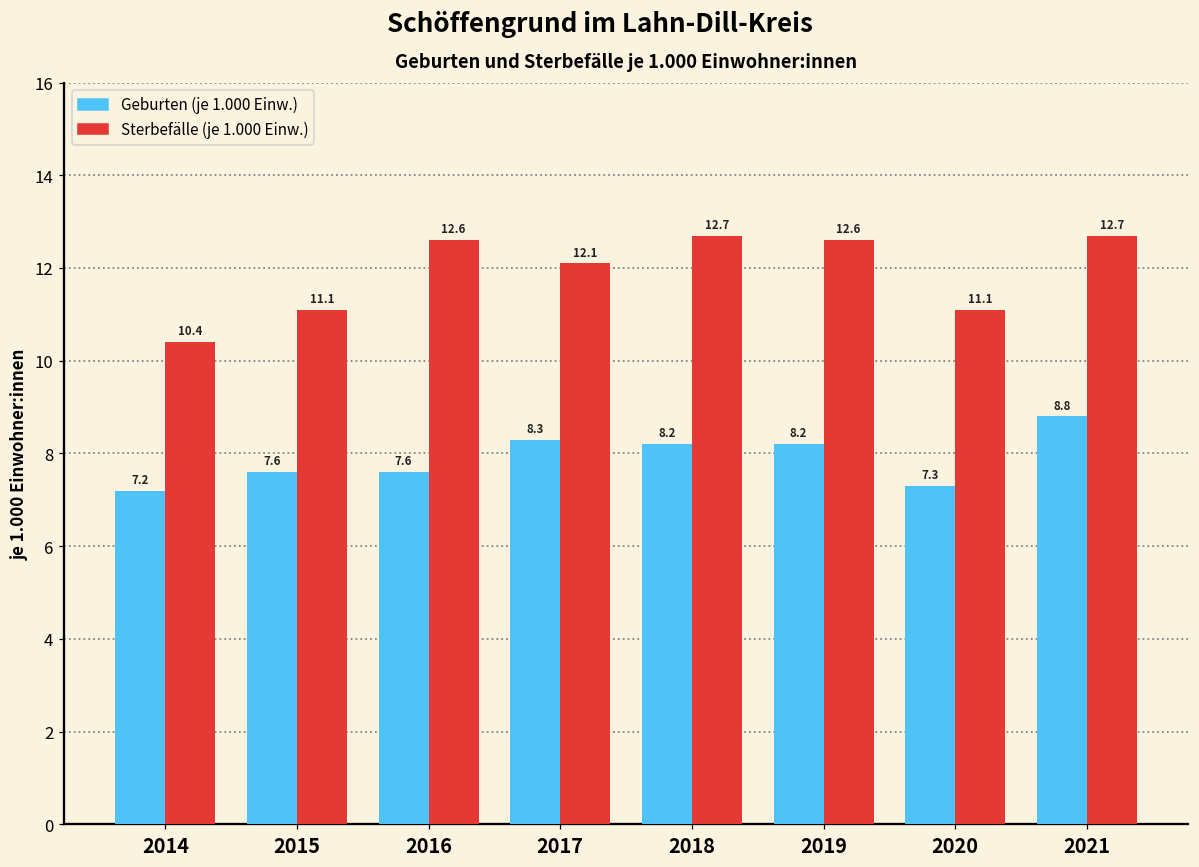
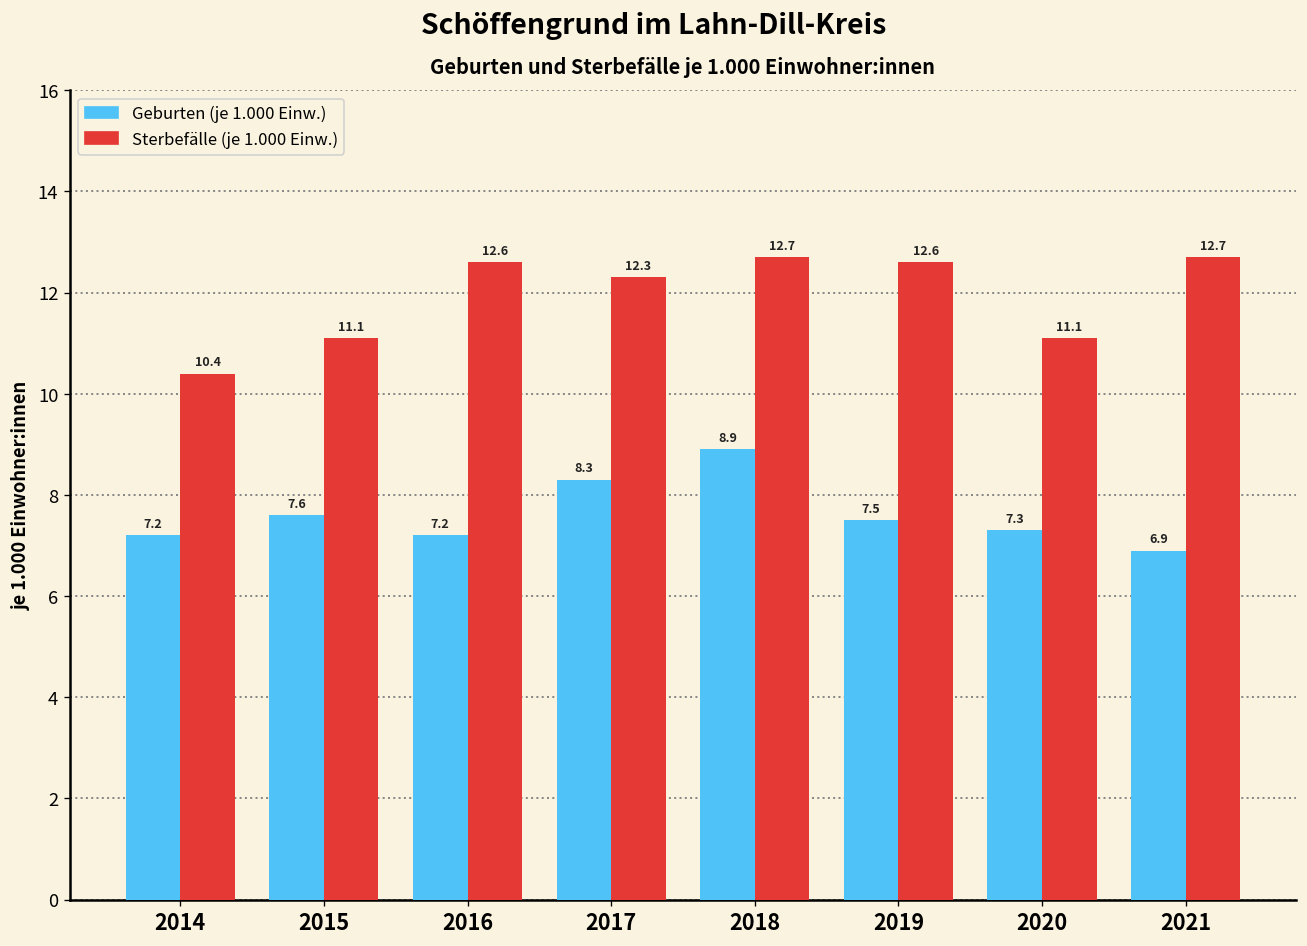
  {
    "Geburten (je 1.000 Einw.)": {
      "2014": 7.2,
      "2015": 7.6,
-     "2016": 7.6,
+     "2016": 7.2,
      "2017": 8.3,
-     "2018": 8.2,
-     "2019": 8.2,
+     "2018": 8.9,
+     "2019": 7.5,
      "2020": 7.3,
-     "2021": 8.8
+     "2021": 6.9
    },
    "Sterbefälle (je 1.000 Einw.)": {
      "2014": 10.4,
      "2015": 11.1,
      "2016": 12.6,
-     "2017": 12.1,
+     "2017": 12.3,
      "2018": 12.7,
      "2019": 12.6,
      "2020": 11.1,
      "2021": 12.7
    }
  }
